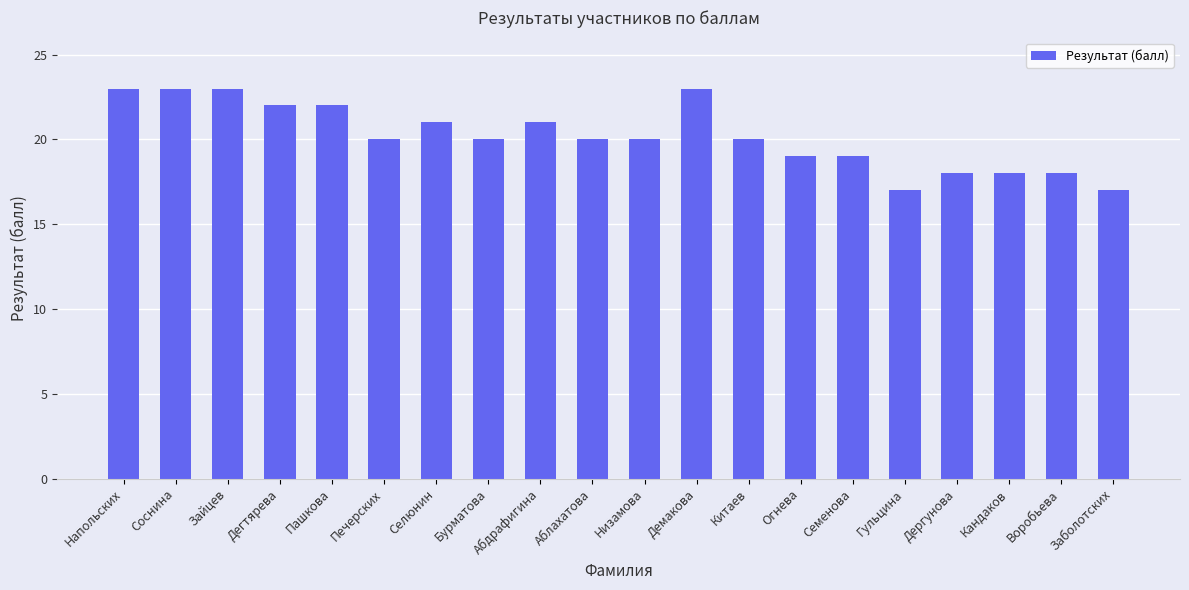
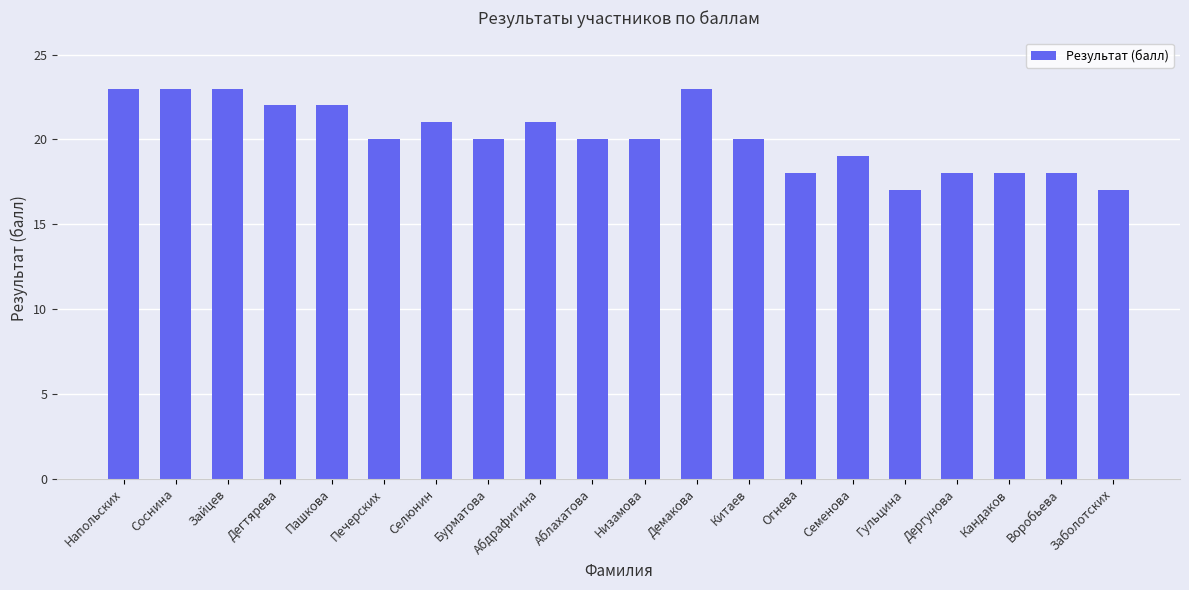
  {
    "Напольских": 23,
    "Соснина": 23,
    "Зайцев": 23,
    "Дегтярева": 22,
    "Пашкова": 22,
    "Печерских": 20,
    "Селюнин": 21,
    "Бурматова": 20,
    "Абдрафигина": 21,
    "Аблахатова": 20,
    "Низамова": 20,
    "Демакова": 23,
    "Китаев": 20,
-   "Огнева": 19,
+   "Огнева": 18,
    "Семенова": 19,
    "Гульцина": 17,
    "Дергунова": 18,
    "Кандаков": 18,
    "Воробьева": 18,
    "Заболотских": 17
  }
